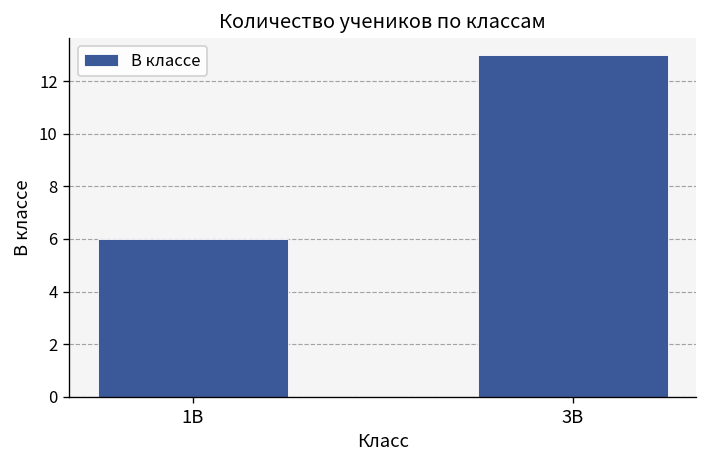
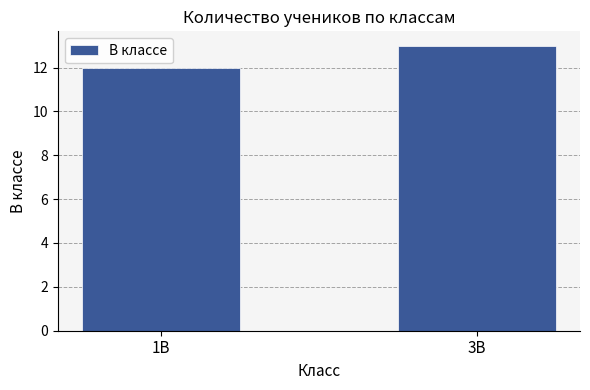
  {
-   "1В": 6,
+   "1В": 12,
    "3В": 13
  }
